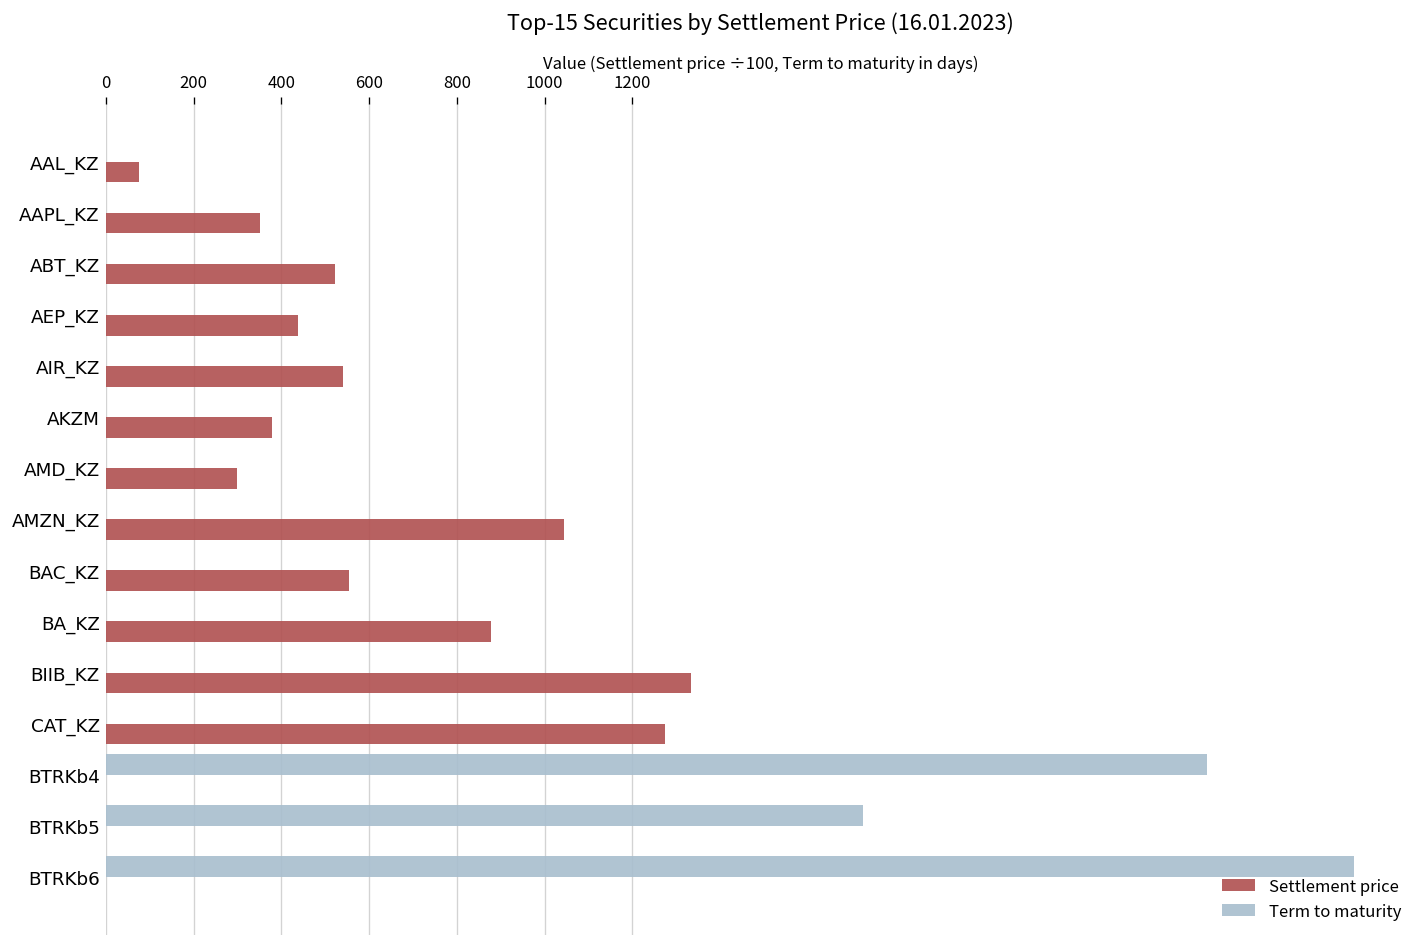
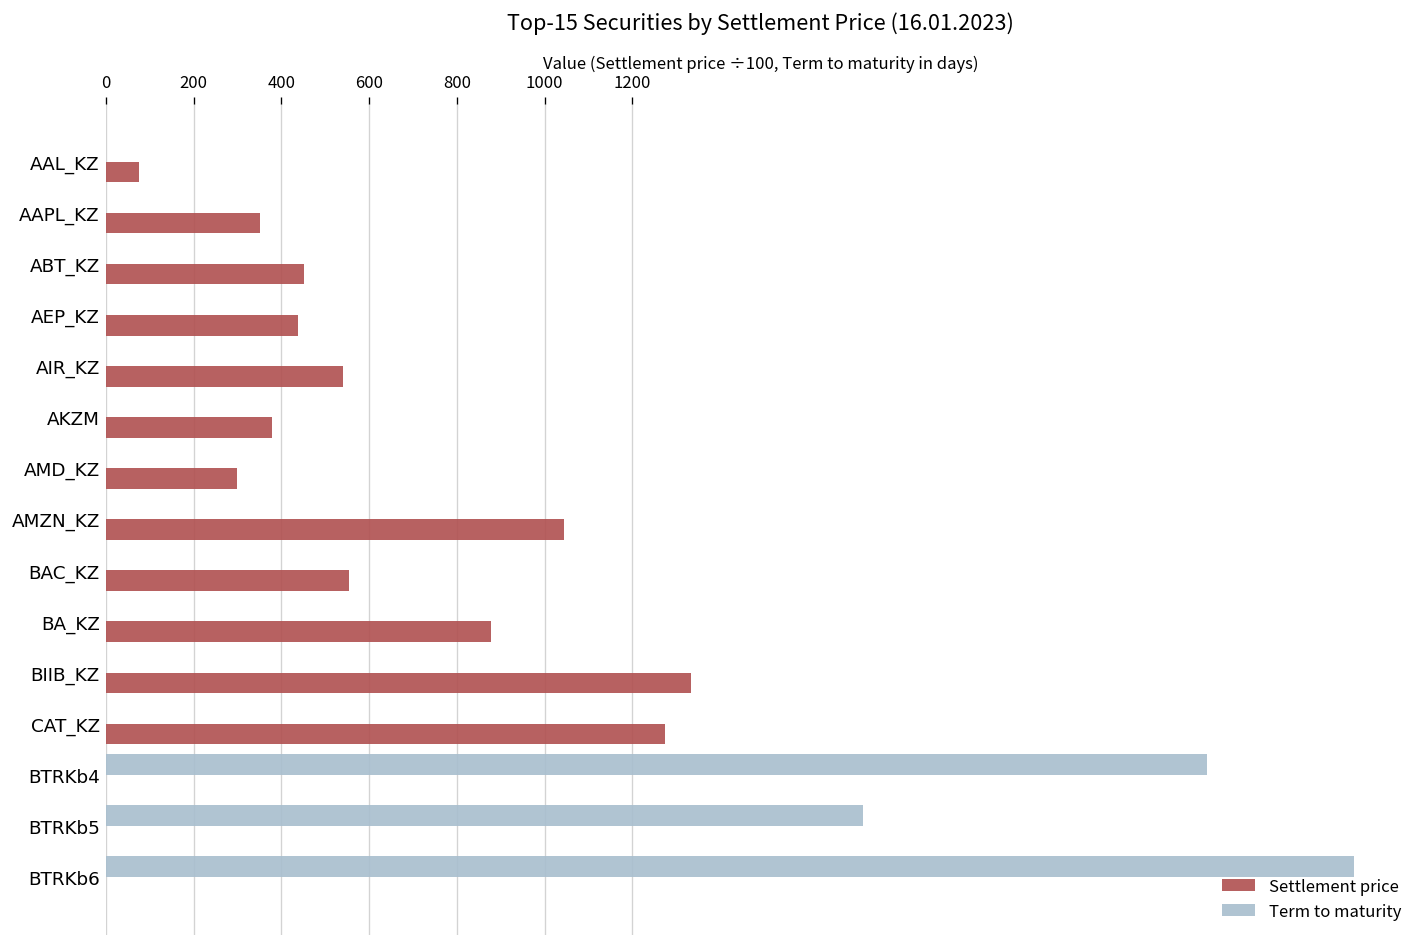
  {
    "Settlement price": {
      "AAL_KZ": 80,
      "AAPL_KZ": 350,
-     "ABT_KZ": 520,
+     "ABT_KZ": 450,
      "AEP_KZ": 440,
      "AIR_KZ": 540,
      "AKZM": 380,
      "AMD_KZ": 300,
      "AMZN_KZ": 1040,
      "BAC_KZ": 550,
      "BA_KZ": 880,
      "BIIB_KZ": 1330,
      "CAT_KZ": 1270
    },
    "Term to maturity": {
      "AAL_KZ": 0,
      "AAPL_KZ": 0,
      "ABT_KZ": 0,
      "AEP_KZ": 0,
      "AIR_KZ": 0,
      "AKZM": 0,
      "AMD_KZ": 0,
      "AMZN_KZ": 0,
      "BAC_KZ": 0,
      "BA_KZ": 0,
      "BIIB_KZ": 0,
      "CAT_KZ": 0,
      "BTRKb4": 2510,
      "BTRKb5": 1730,
      "BTRKb6": 2840
    }
  }
